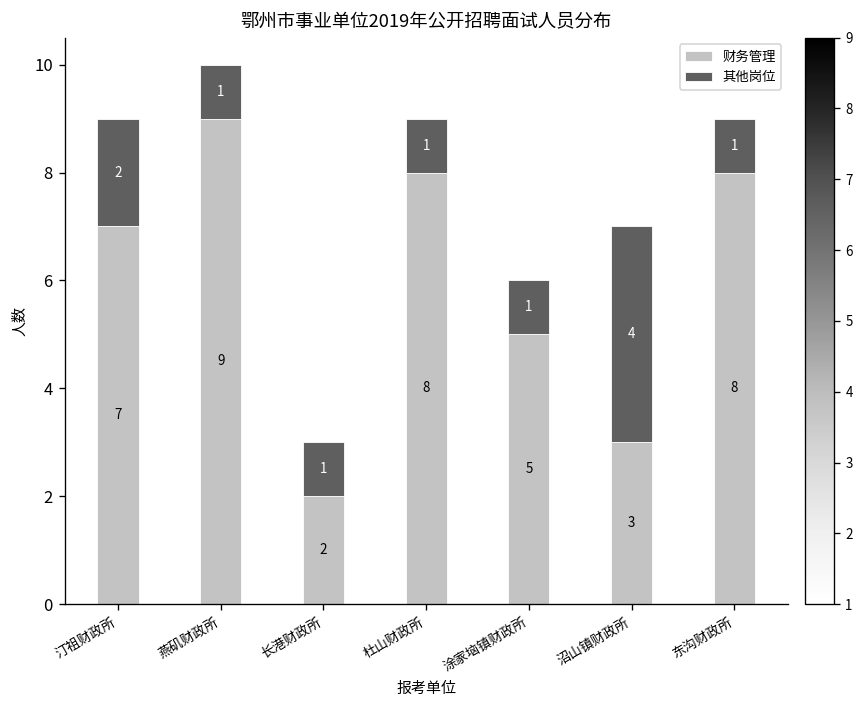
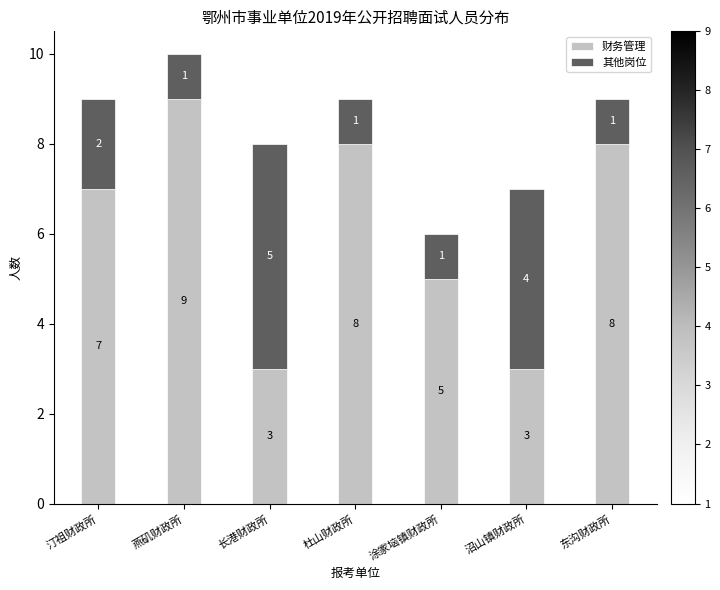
  {
    "财务管理": {
      "汀祖财政所": 7,
      "燕矶财政所": 9,
-     "长港财政所": 2,
+     "长港财政所": 3,
      "杜山财政所": 8,
      "涂家垴镇财政所": 5,
      "沼山镇财政所": 3,
      "东沟财政所": 8
    },
    "其他岗位": {
      "汀祖财政所": 2,
      "燕矶财政所": 1,
-     "长港财政所": 1,
+     "长港财政所": 5,
      "杜山财政所": 1,
      "涂家垴镇财政所": 1,
      "沼山镇财政所": 4,
      "东沟财政所": 1
    }
  }
